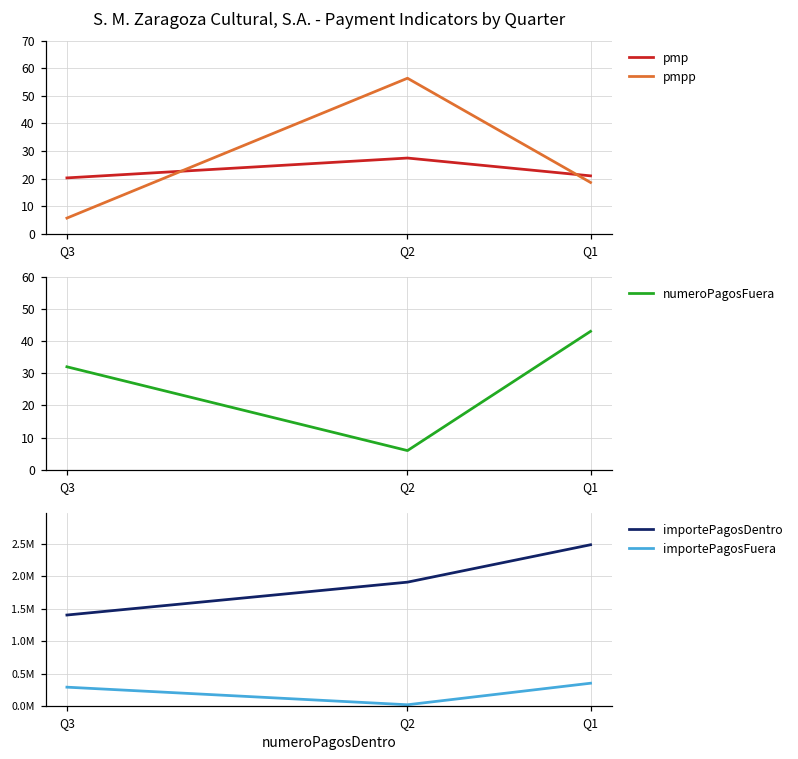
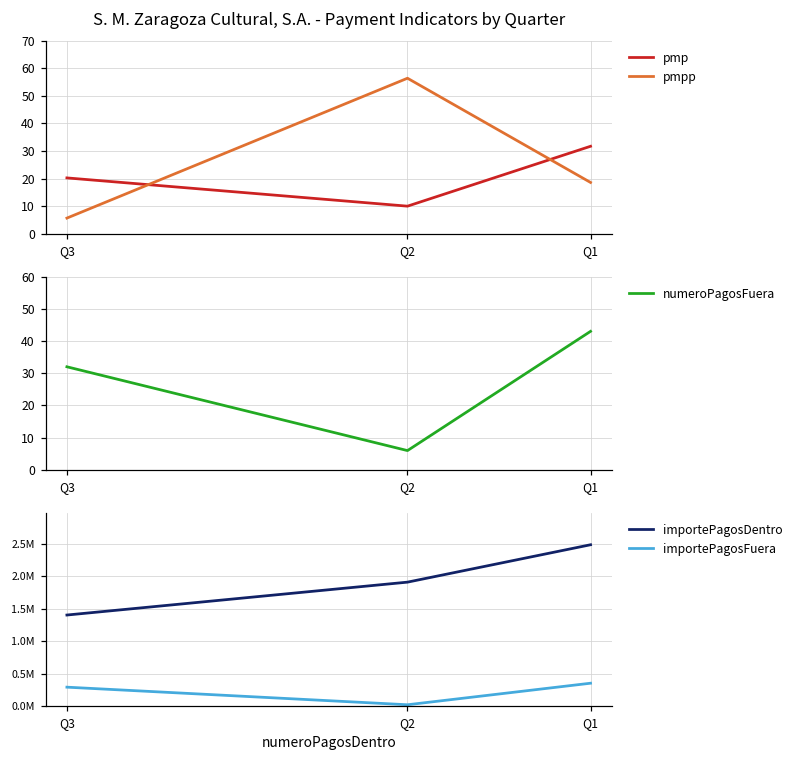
  {
    "S. M. Zaragoza Cultural, S.A. - Payment Indicators by Quarter": {
      "pmp": {
        "Q3": 20,
-       "Q2": 27,
-       "Q1": 21
+       "Q2": 10,
+       "Q1": 32
      },
      "pmpp": {
        "Q3": 6,
        "Q2": 56,
        "Q1": 19
      }
    }
  }
